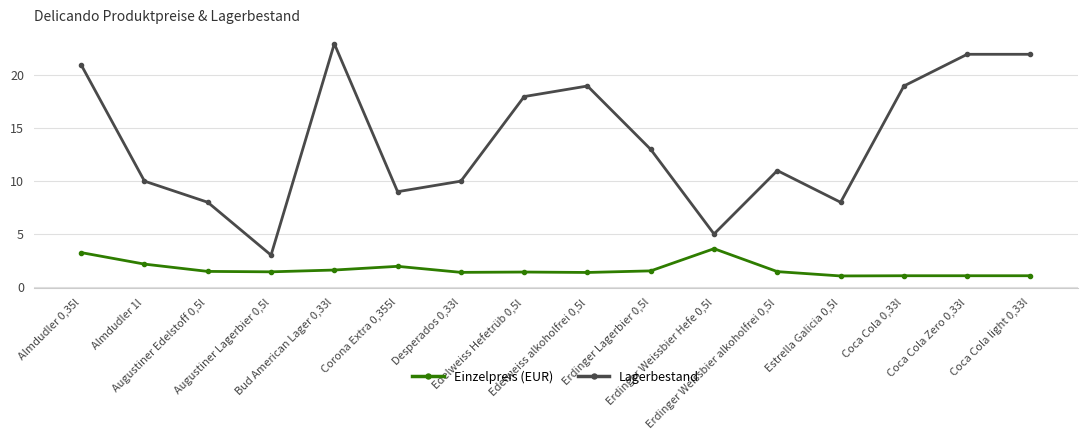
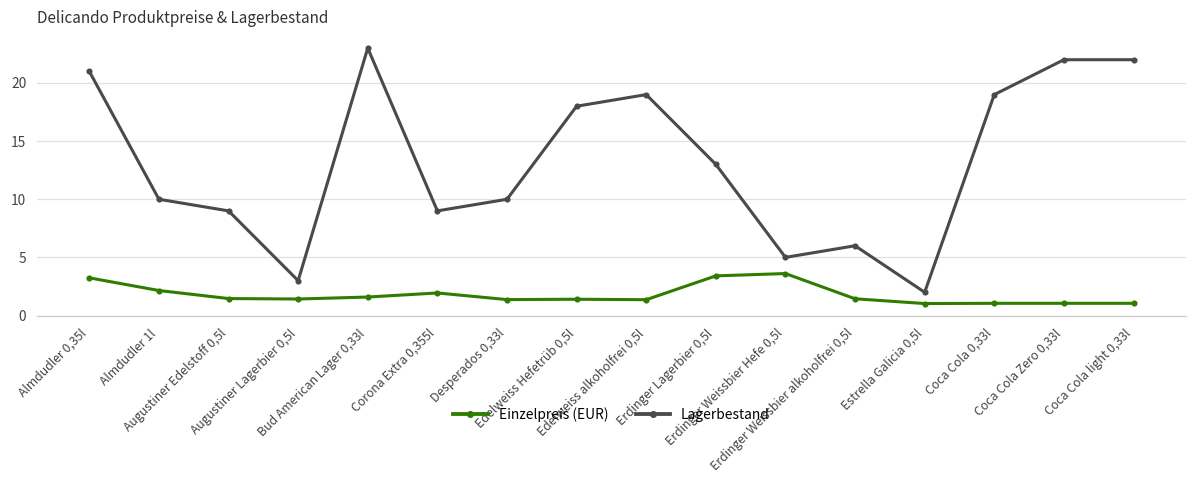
  {
    "Einzelpreis (EUR)": {
      "Almdudler 0,35l": 3.2,
      "Almdudler 1l": 2.2,
      "Augustiner Edelstoff 0,5l": 1.5,
      "Augustiner Lagerbier 0,5l": 1.4,
      "Bud American Lager 0,33l": 1.6,
      "Corona Extra 0,355l": 1.9,
      "Desperados 0,33l": 1.4,
      "Edelweiss Hefetrüb 0,5l": 1.4,
      "Edelweiss alkoholfrei 0,5l": 1.4,
-     "Erdinger Lagerbier 0,5l": 1.5,
+     "Erdinger Lagerbier 0,5l": 3.4,
      "Erdinger Weissbier Hefe 0,5l": 3.6,
      "Erdinger Weissbier alkoholfrei 0,5l": 1.4,
      "Estrella Galicia 0,5l": 1.0,
      "Coca Cola 0,33l": 1.1,
      "Coca Cola Zero 0,33l": 1.1,
      "Coca Cola light 0,33l": 1.1
    },
    "Lagerbestand": {
      "Almdudler 0,35l": 21,
      "Almdudler 1l": 10,
-     "Augustiner Edelstoff 0,5l": 8,
+     "Augustiner Edelstoff 0,5l": 9,
      "Augustiner Lagerbier 0,5l": 3,
      "Bud American Lager 0,33l": 23,
      "Corona Extra 0,355l": 9,
      "Desperados 0,33l": 10,
      "Edelweiss Hefetrüb 0,5l": 18,
      "Edelweiss alkoholfrei 0,5l": 19,
      "Erdinger Lagerbier 0,5l": 13,
      "Erdinger Weissbier Hefe 0,5l": 5,
-     "Erdinger Weissbier alkoholfrei 0,5l": 11,
-     "Estrella Galicia 0,5l": 8,
+     "Erdinger Weissbier alkoholfrei 0,5l": 6,
+     "Estrella Galicia 0,5l": 2,
      "Coca Cola 0,33l": 19,
      "Coca Cola Zero 0,33l": 22,
      "Coca Cola light 0,33l": 22
    }
  }
